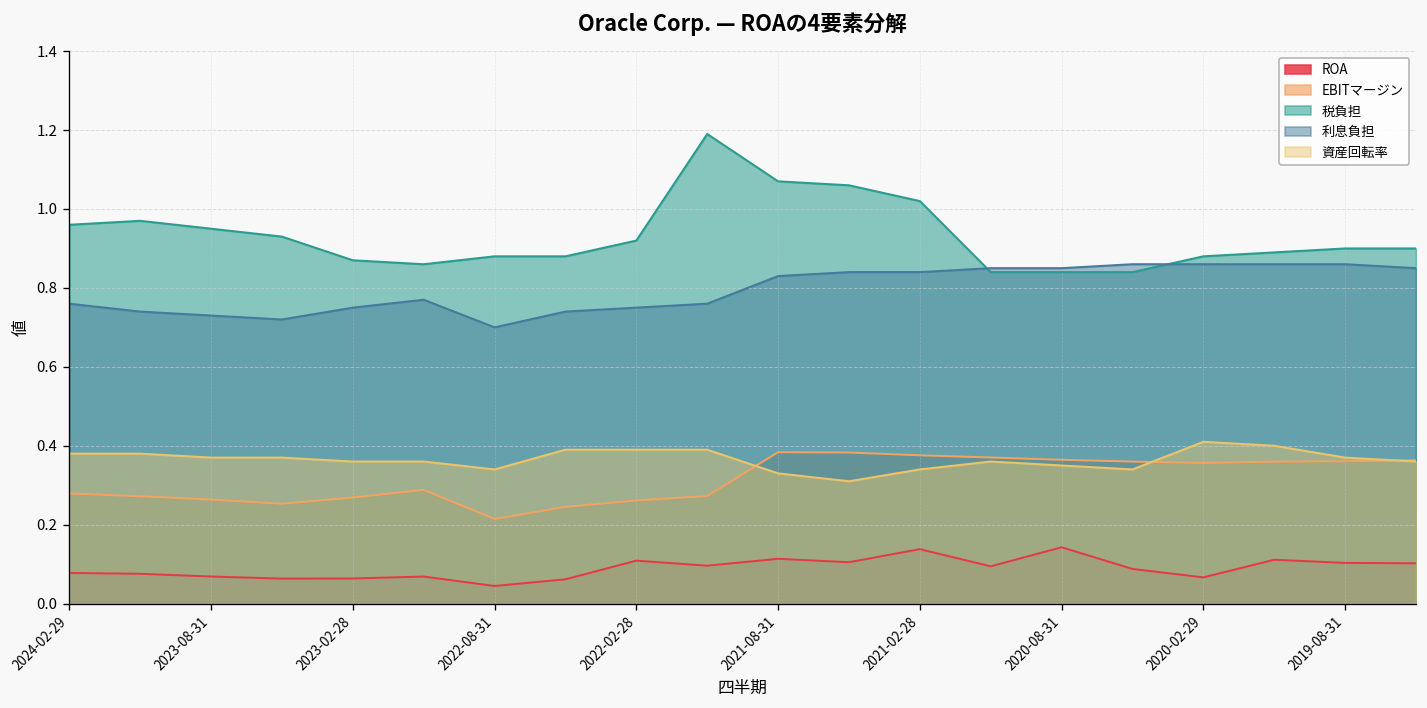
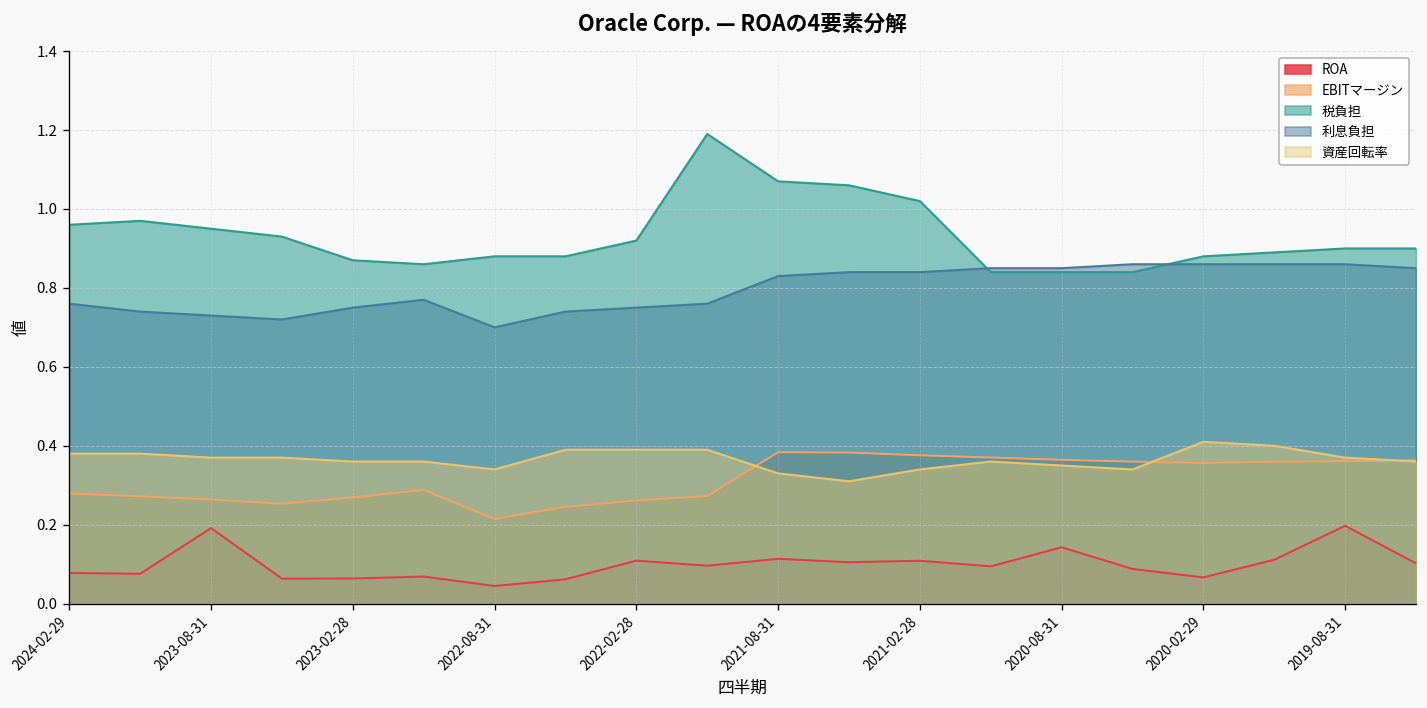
  {
    "ROA": {
      "2024-02-29": 0.08,
-     "2023-08-31": 0.07,
+     "2023-08-31": 0.19,
      "2023-02-28": 0.06,
      "2022-08-31": 0.04,
      "2022-02-28": 0.11,
      "2021-08-31": 0.11,
-     "2021-02-28": 0.14,
+     "2021-02-28": 0.11,
      "2020-08-31": 0.14,
      "2020-02-29": 0.07,
-     "2019-08-31": 0.10
+     "2019-08-31": 0.20
    }
  }
